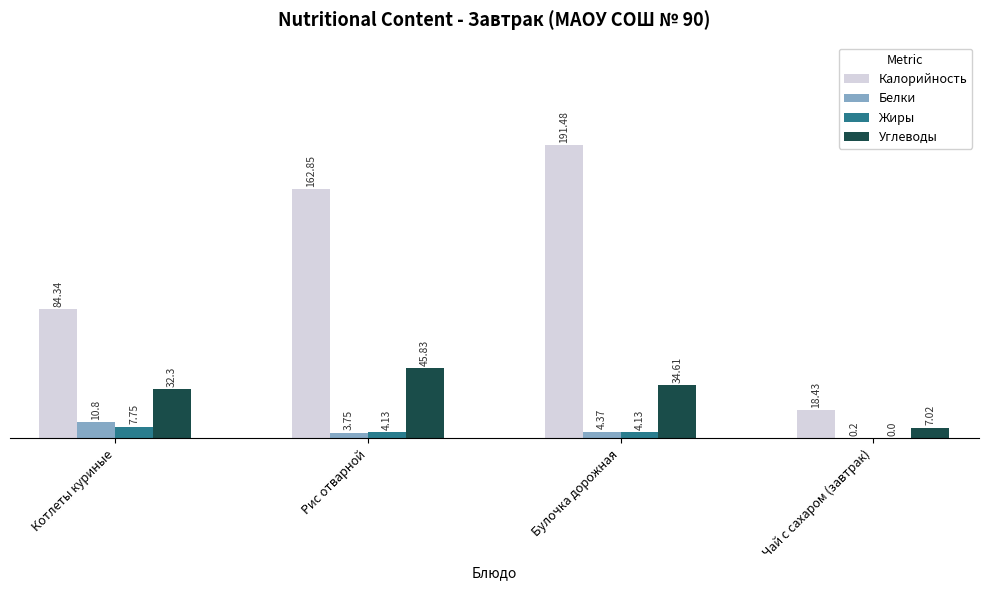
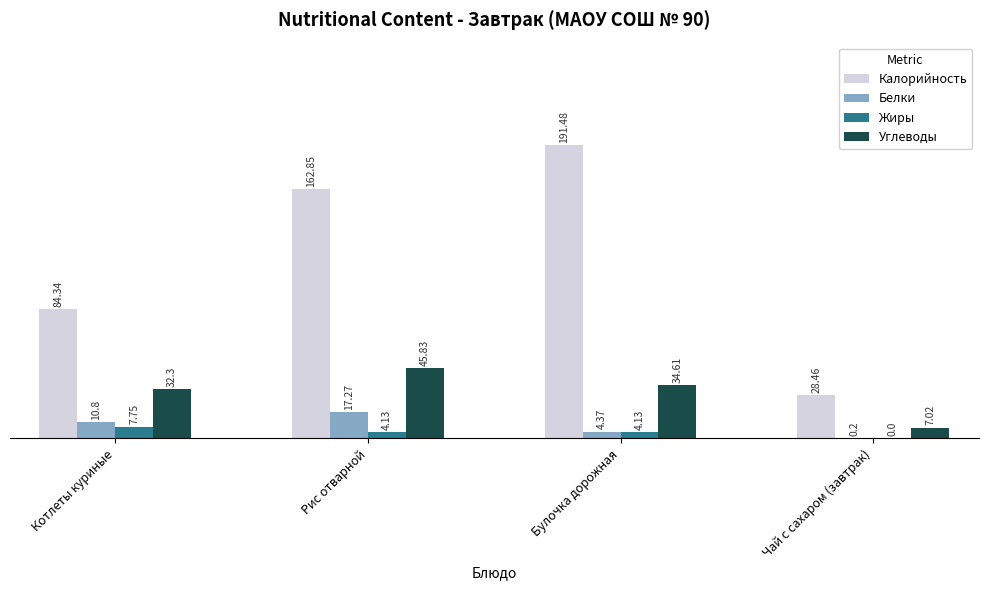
  {
    "Калорийность": {
      "Котлеты куриные": 84.34,
      "Рис отварной": 162.85,
      "Булочка дорожная": 191.48,
-     "Чай с сахаром (завтрак)": 18.43
+     "Чай с сахаром (завтрак)": 28.46
    },
    "Белки": {
      "Котлеты куриные": 10.8,
-     "Рис отварной": 3.75,
+     "Рис отварной": 17.27,
      "Булочка дорожная": 4.37,
      "Чай с сахаром (завтрак)": 0.2
    },
    "Жиры": {
      "Котлеты куриные": 7.75,
      "Рис отварной": 4.13,
      "Булочка дорожная": 4.13,
      "Чай с сахаром (завтрак)": 0.0
    },
    "Углеводы": {
      "Котлеты куриные": 32.3,
      "Рис отварной": 45.83,
      "Булочка дорожная": 34.61,
      "Чай с сахаром (завтрак)": 7.02
    }
  }
